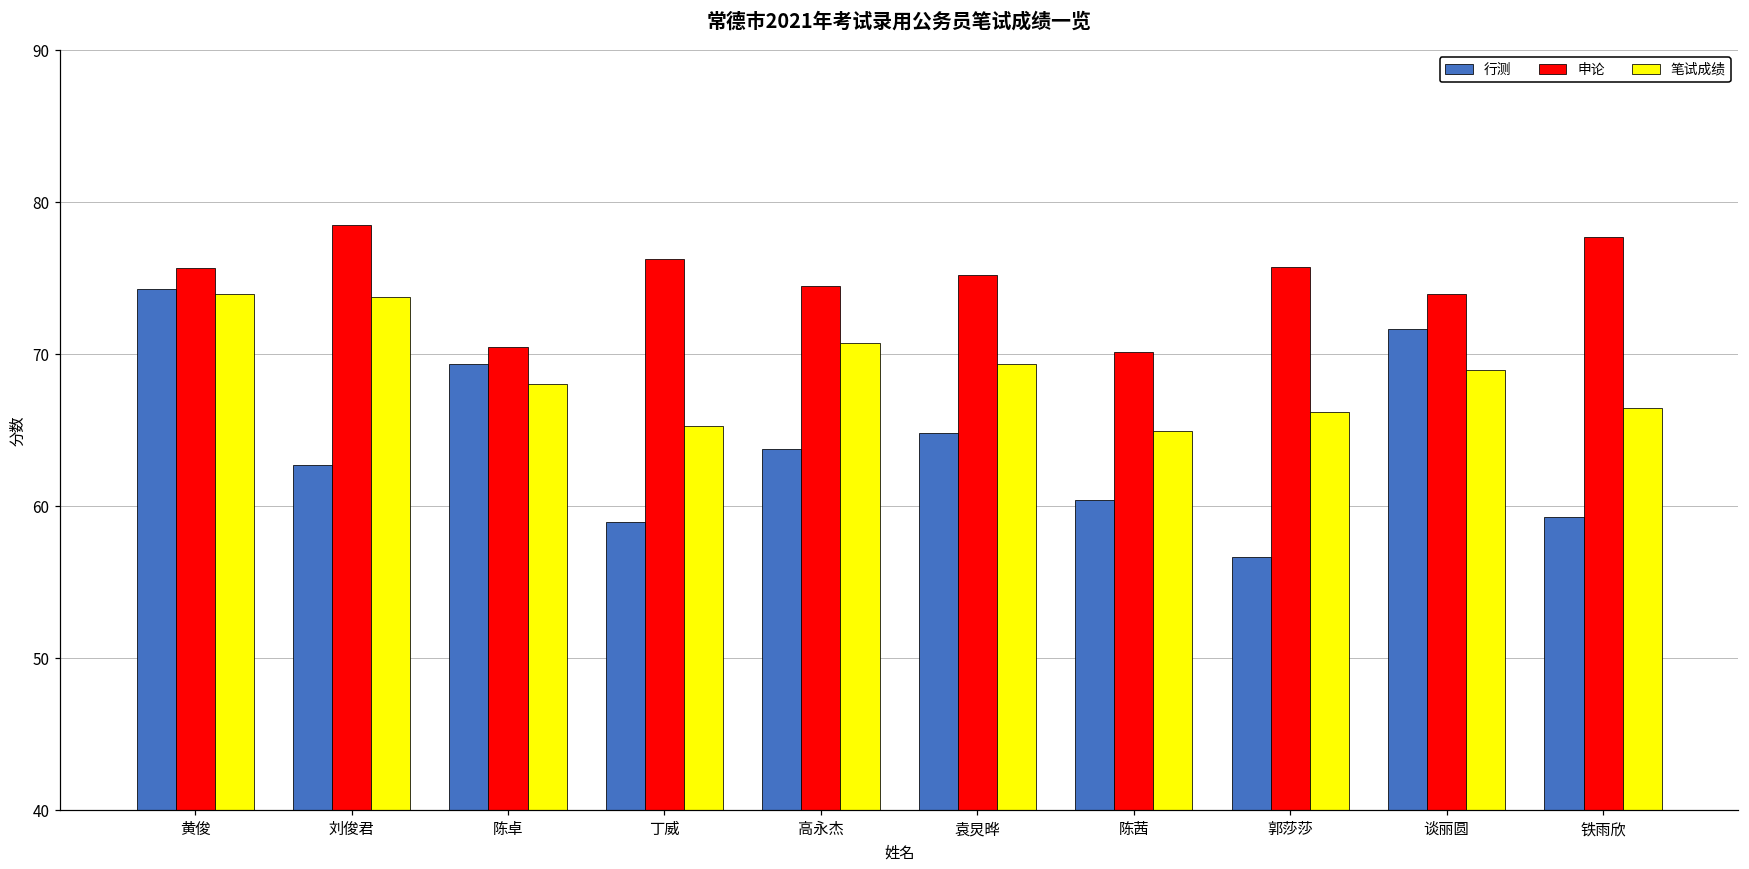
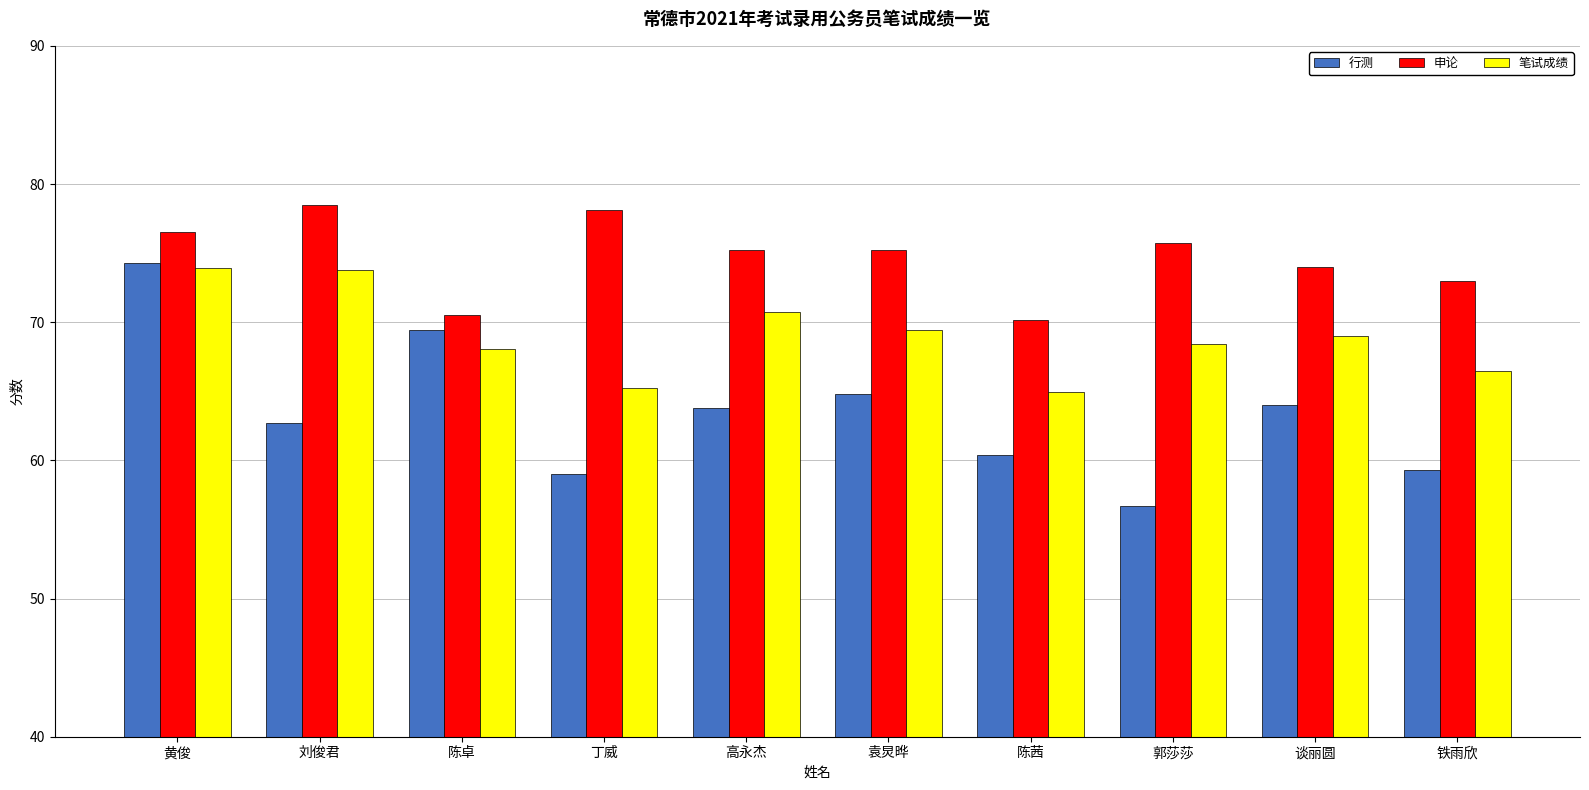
  {
    "行测": {
      "黄俊": 74.3,
      "刘俊君": 62.7,
      "陈卓": 69.4,
      "丁威": 59.0,
      "高永杰": 63.8,
      "袁炅晔": 64.8,
      "陈茜": 60.4,
      "郭莎莎": 56.7,
-     "谈丽圆": 71.7,
+     "谈丽圆": 64.0,
      "铁雨欣": 59.3
    },
    "申论": {
-     "黄俊": 75.7,
+     "黄俊": 76.5,
      "刘俊君": 78.5,
      "陈卓": 70.5,
-     "丁威": 76.3,
-     "高永杰": 74.5,
+     "丁威": 78.1,
+     "高永杰": 75.2,
      "袁炅晔": 75.2,
      "陈茜": 70.1,
      "郭莎莎": 75.8,
      "谈丽圆": 74.0,
-     "铁雨欣": 77.8
+     "铁雨欣": 73.0
    },
    "笔试成绩": {
      "黄俊": 74.0,
      "刘俊君": 73.8,
      "陈卓": 68.1,
      "丁威": 65.3,
      "高永杰": 70.8,
      "袁炅晔": 69.4,
      "陈茜": 65.0,
-     "郭莎莎": 66.2,
+     "郭莎莎": 68.4,
      "谈丽圆": 69.0,
      "铁雨欣": 66.5
    }
  }
